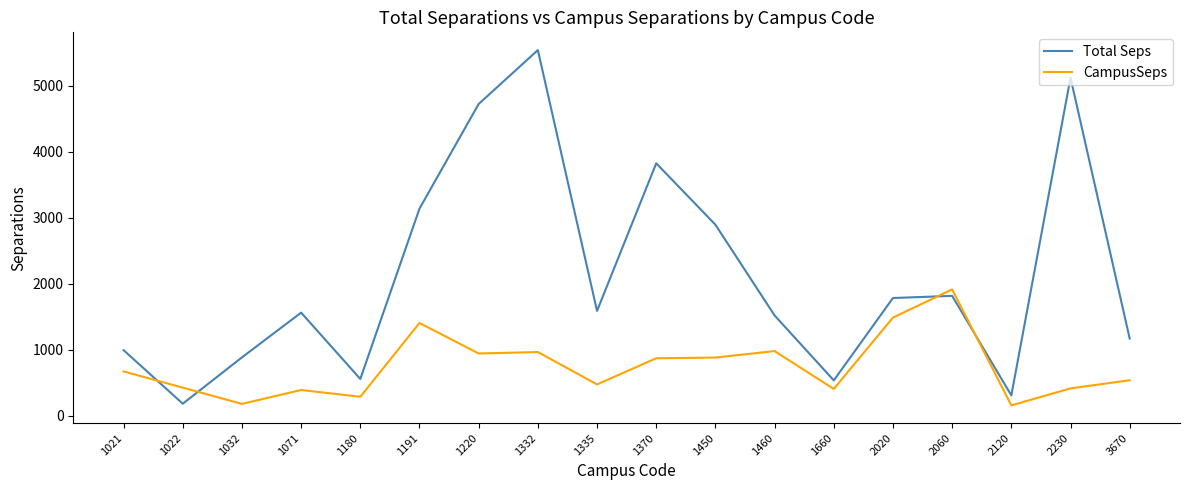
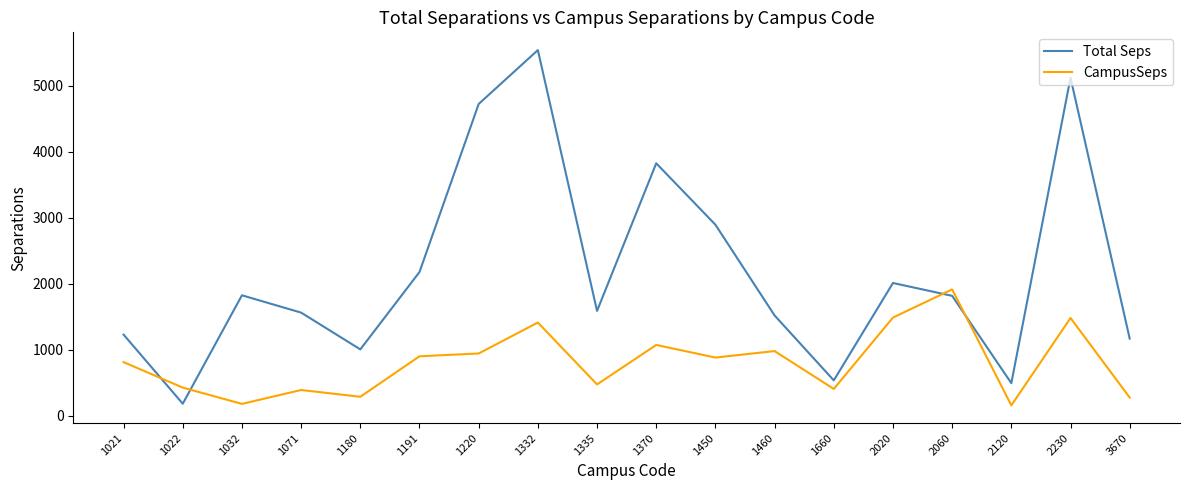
  {
    "Total Seps": {
-     "1021": 1000,
+     "1021": 1200,
      "1022": 200,
-     "1032": 900,
+     "1032": 1800,
      "1071": 1600,
-     "1180": 600,
-     "1191": 3100,
+     "1180": 1000,
+     "1191": 2200,
      "1220": 4700,
      "1332": 5500,
      "1335": 1600,
      "1370": 3800,
      "1450": 2900,
      "1460": 1500,
      "1660": 500,
-     "2020": 1800,
+     "2020": 2000,
      "2060": 1800,
-     "2120": 300,
+     "2120": 500,
      "3670": 1200
    },
    "CampusSeps": {
-     "1021": 700,
+     "1021": 800,
      "1022": 400,
      "1032": 200,
      "1071": 400,
      "1180": 300,
-     "1191": 1400,
+     "1191": 900,
      "1220": 900,
-     "1332": 1000,
+     "1332": 1400,
      "1335": 500,
-     "1370": 900,
+     "1370": 1100,
      "1450": 900,
      "1460": 1000,
      "1660": 400,
      "2020": 1500,
      "2060": 1900,
      "2120": 200,
-     "2230": 400,
-     "3670": 500
+     "2230": 1500,
+     "3670": 300
    }
  }
